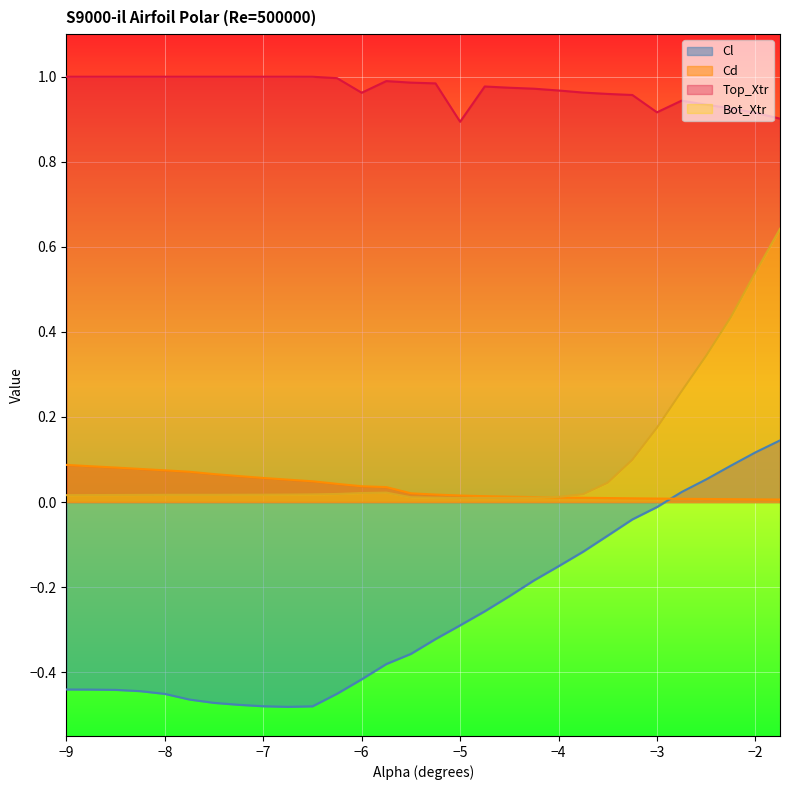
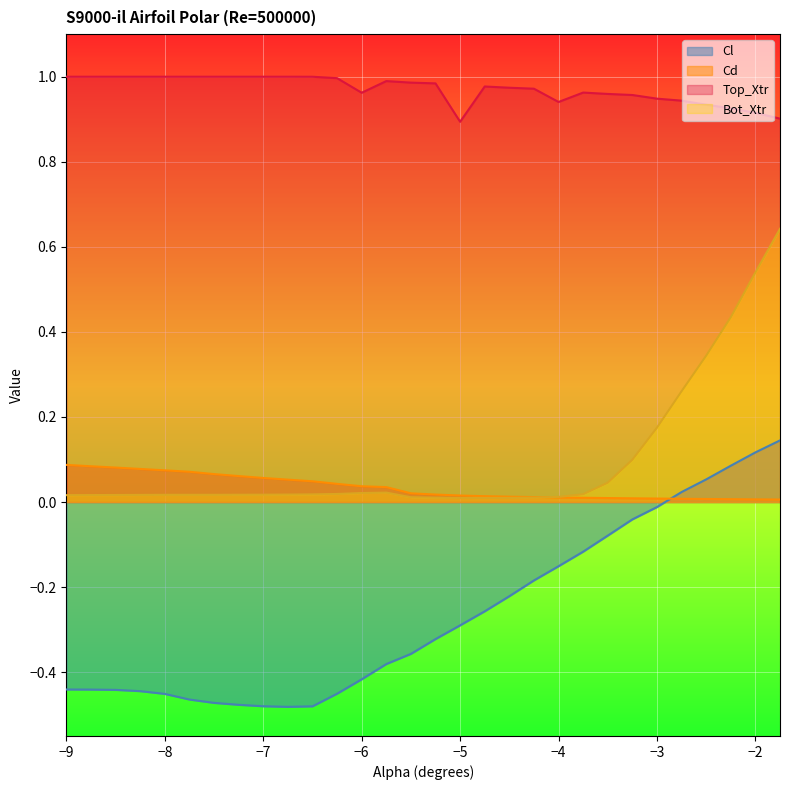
  {
    "Top_Xtr": {
      "−9": 1.00,
      "−8": 1.00,
      "−7": 1.00,
      "−6": 0.96,
      "−5": 0.89,
-     "−4": 0.97,
-     "−3": 0.92
+     "−4": 0.94,
+     "−3": 0.95
    }
  }
